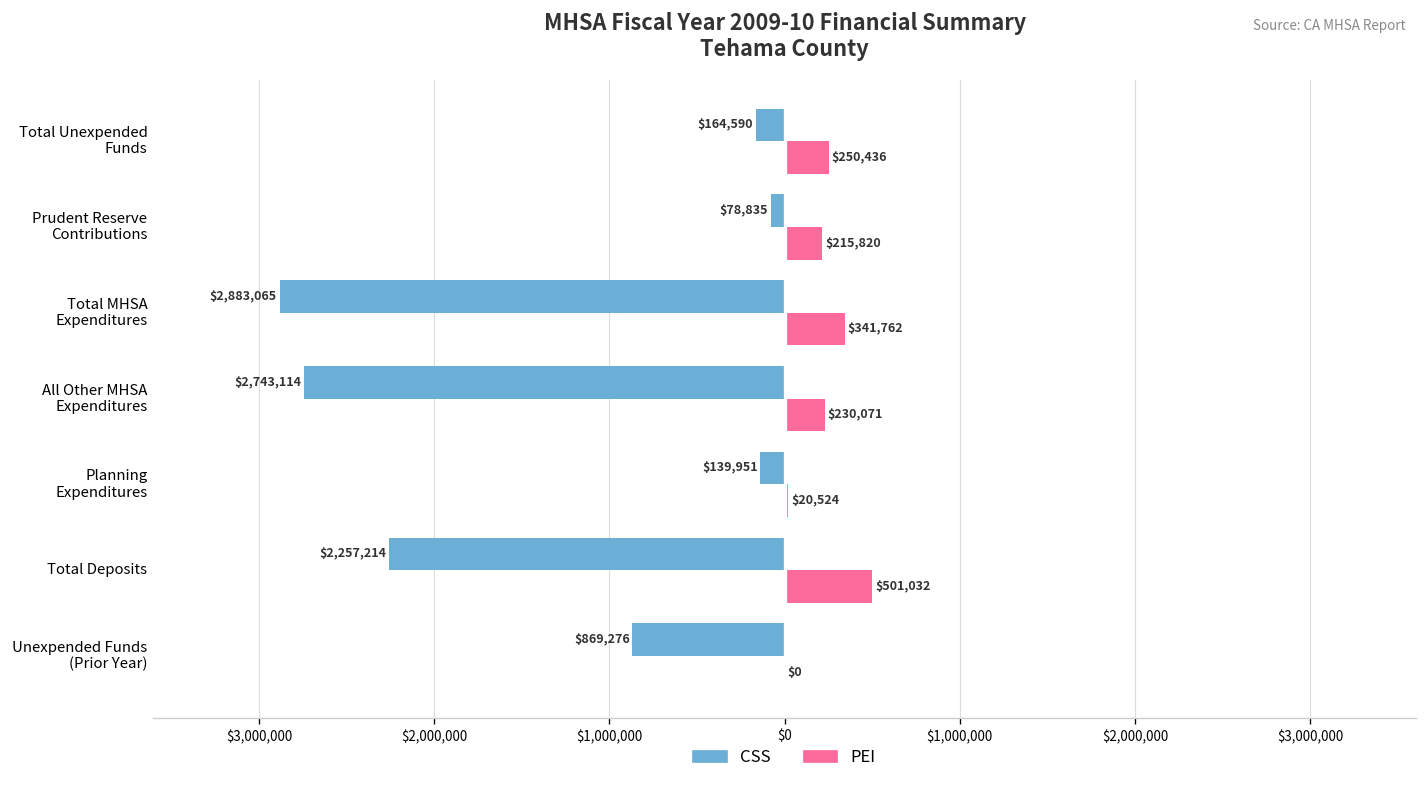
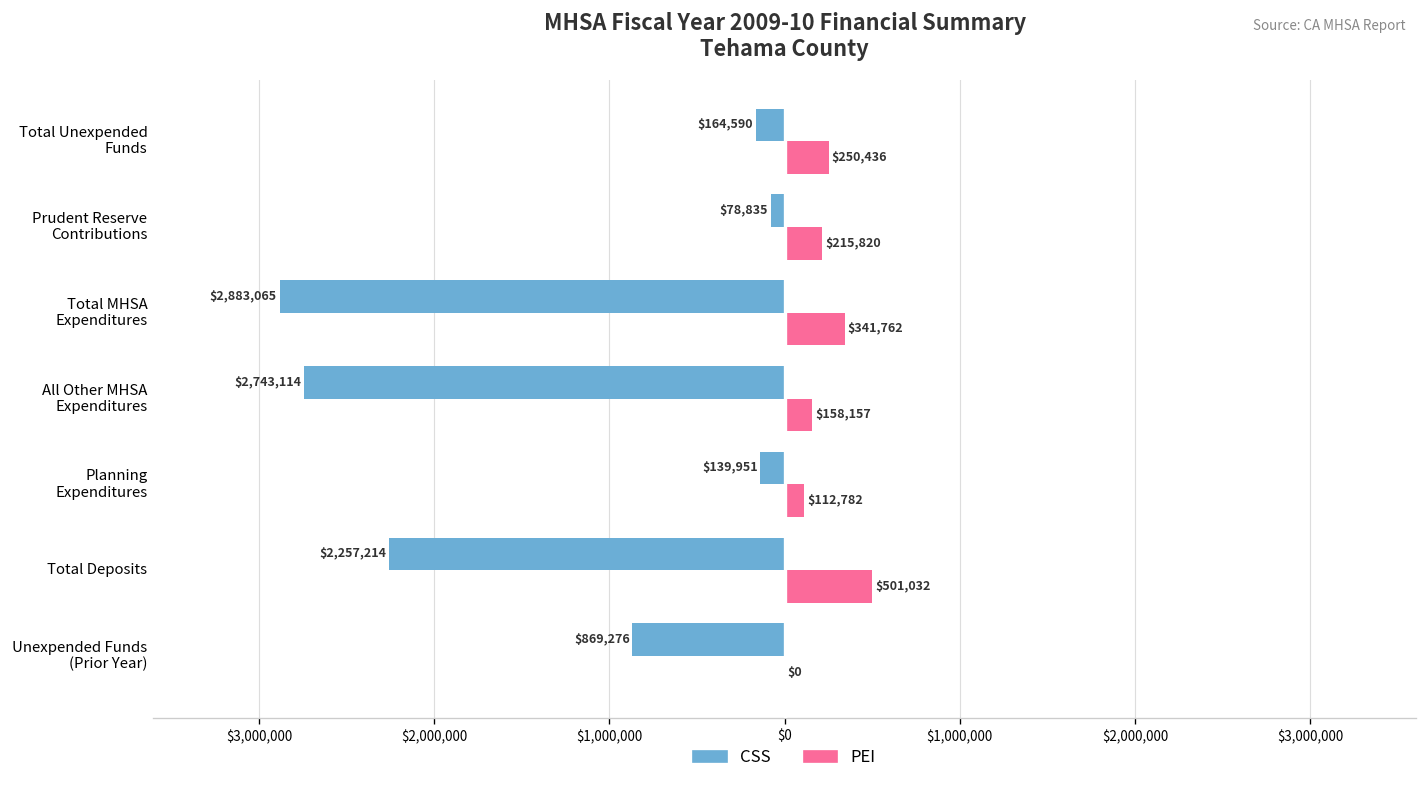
  {
    "PEI": {
      "Total Unexpended Funds": "$250,436",
      "Prudent Reserve Contributions": "$215,820",
      "Total MHSA Expenditures": "$341,762",
-     "All Other MHSA Expenditures": "$230,071",
-     "Planning Expenditures": "$20,524",
+     "All Other MHSA Expenditures": "$158,157",
+     "Planning Expenditures": "$112,782",
      "Total Deposits": "$501,032",
      "Unexpended Funds (Prior Year)": "$0"
    }
  }
